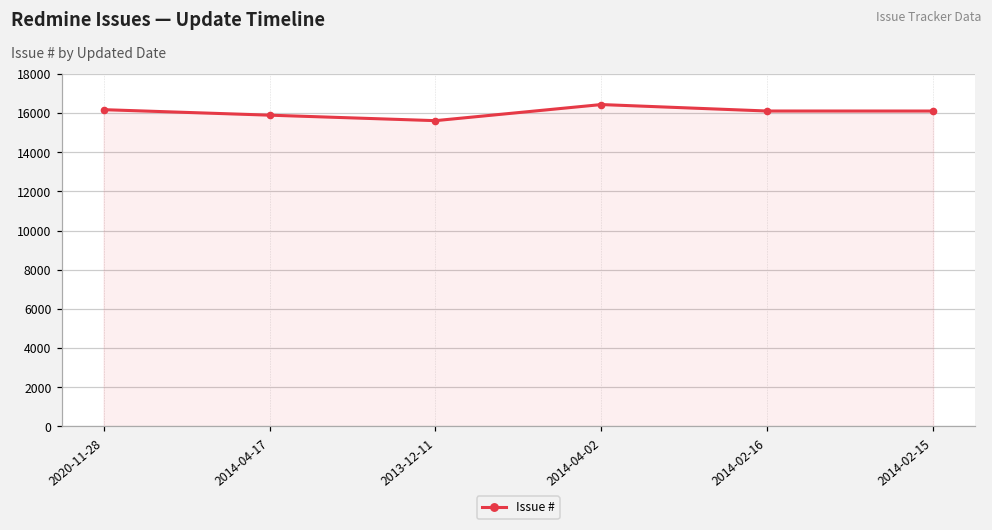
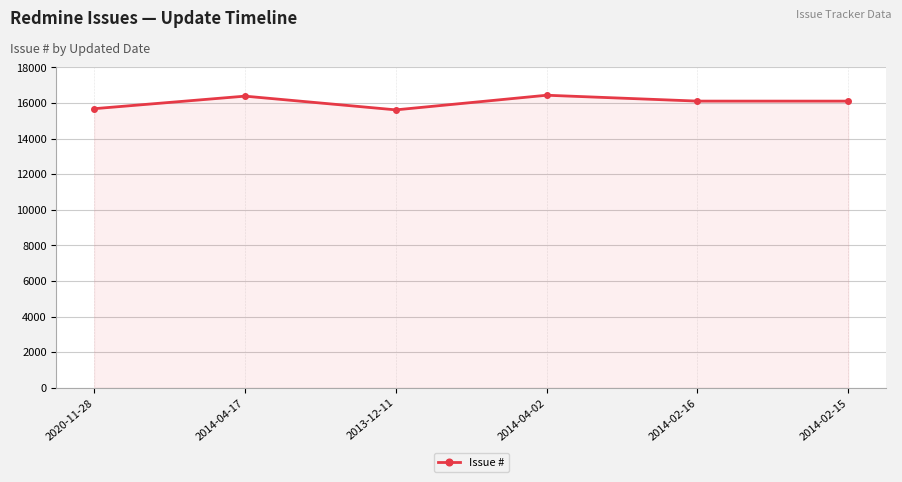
  {
-   "2020-11-28": 16200,
-   "2014-04-17": 15900,
+   "2020-11-28": 15700,
+   "2014-04-17": 16400,
    "2013-12-11": 15600,
    "2014-04-02": 16400,
    "2014-02-16": 16100,
    "2014-02-15": 16100
  }
